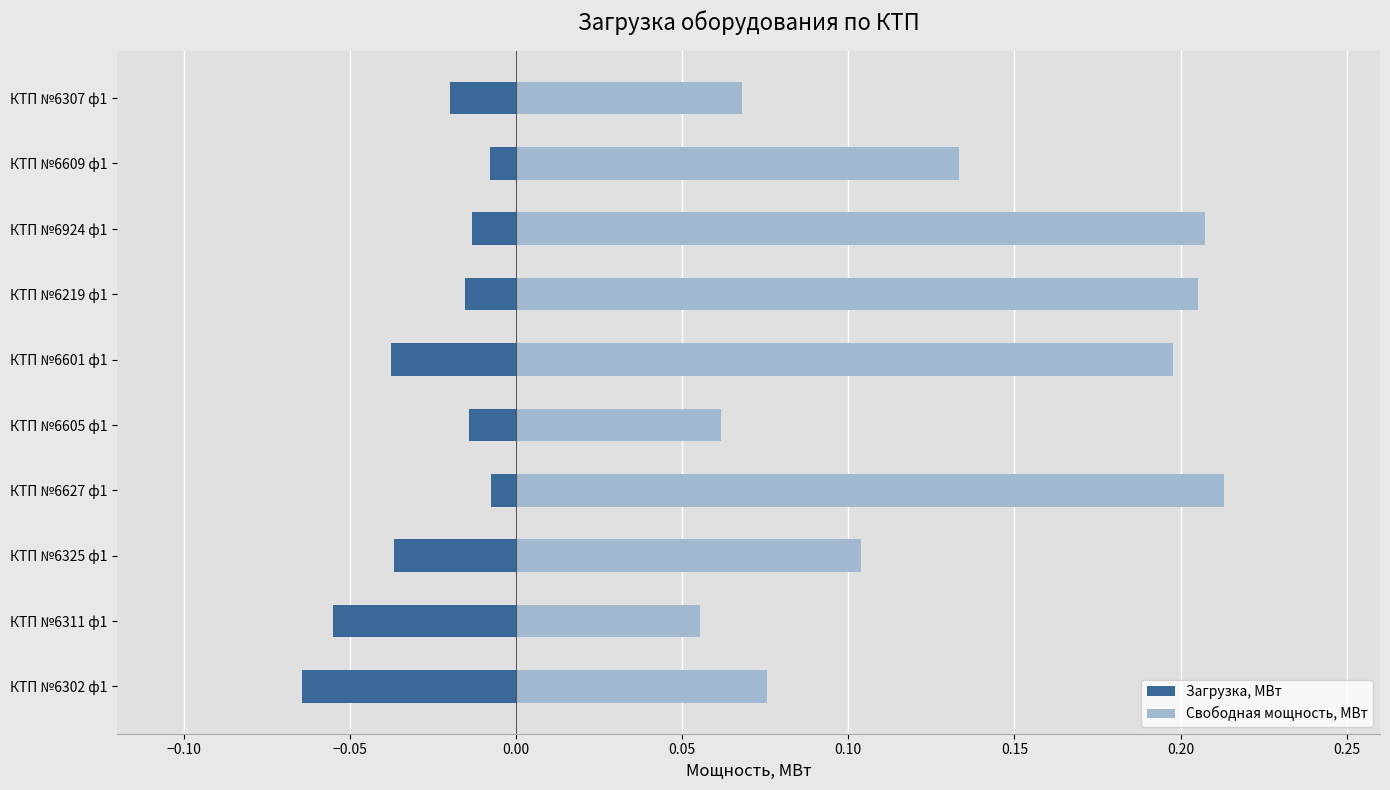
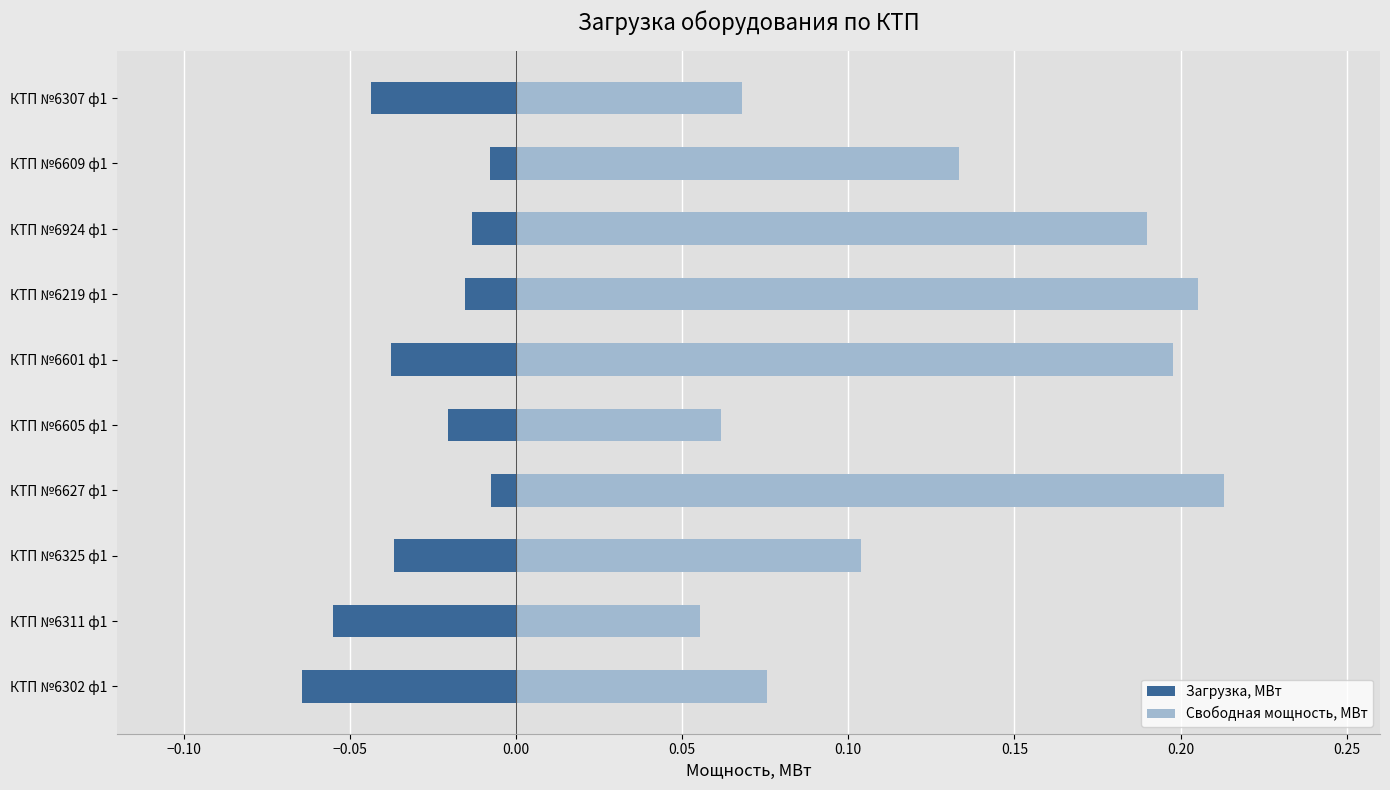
  {
    "Загрузка, МВт": {
-     "КТП №6307 ф1": -0.020,
+     "КТП №6307 ф1": -0.044,
      "КТП №6609 ф1": -0.008,
      "КТП №6924 ф1": -0.013,
      "КТП №6219 ф1": -0.015,
      "КТП №6601 ф1": -0.038,
-     "КТП №6605 ф1": -0.014,
+     "КТП №6605 ф1": -0.020,
      "КТП №6627 ф1": -0.008,
      "КТП №6325 ф1": -0.037,
      "КТП №6311 ф1": -0.055,
      "КТП №6302 ф1": -0.064
    },
    "Свободная мощность, МВт": {
      "КТП №6307 ф1": 0.068,
      "КТП №6609 ф1": 0.133,
-     "КТП №6924 ф1": 0.207,
+     "КТП №6924 ф1": 0.190,
      "КТП №6219 ф1": 0.205,
      "КТП №6601 ф1": 0.198,
      "КТП №6605 ф1": 0.062,
      "КТП №6627 ф1": 0.213,
      "КТП №6325 ф1": 0.104,
      "КТП №6311 ф1": 0.055,
      "КТП №6302 ф1": 0.076
    }
  }
